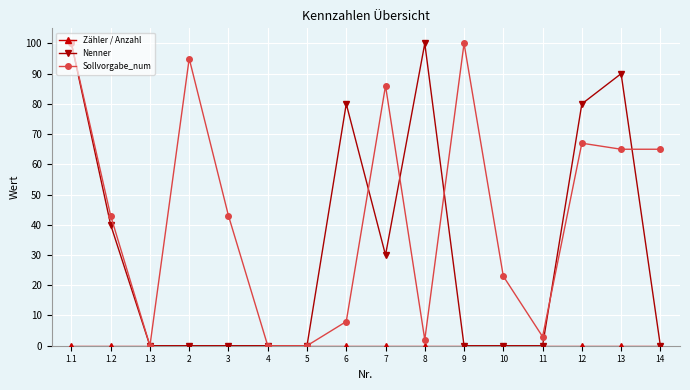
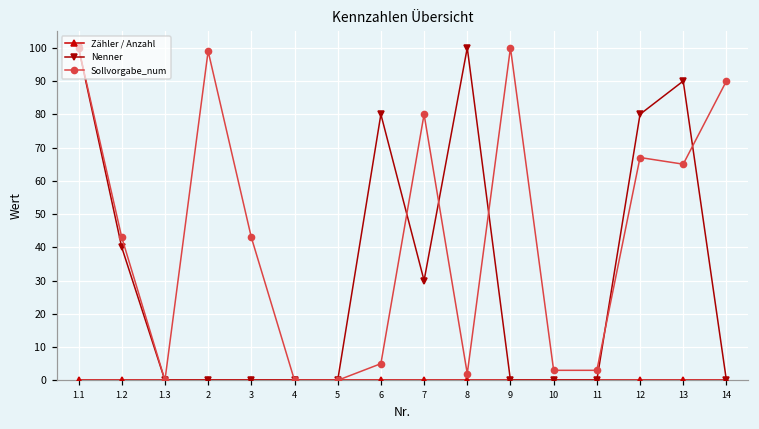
  {
    "Sollvorgabe_num": {
      "1.2": 43,
-     "2": 95,
+     "2": 99,
      "3": 43,
-     "6": 8,
-     "7": 86,
+     "6": 5,
+     "7": 80,
      "8": 2,
      "9": 100,
-     "10": 23,
+     "10": 3,
      "11": 3,
      "12": 67,
      "13": 65,
-     "14": 65
+     "14": 90
    }
  }
